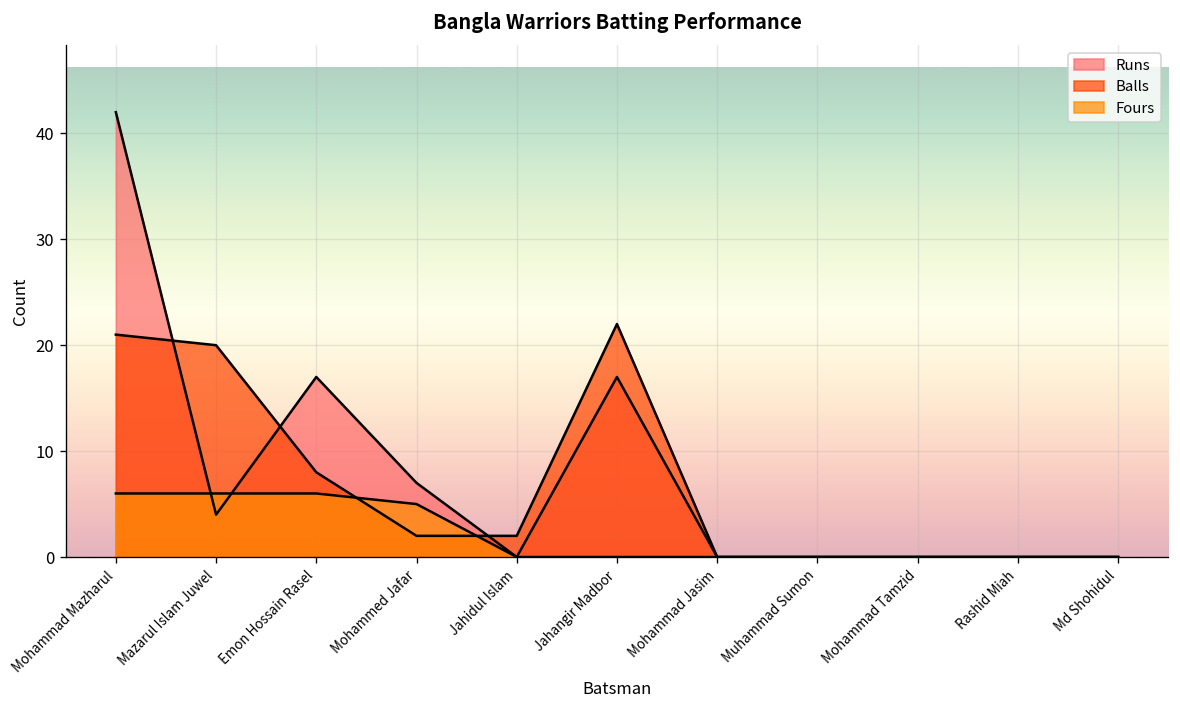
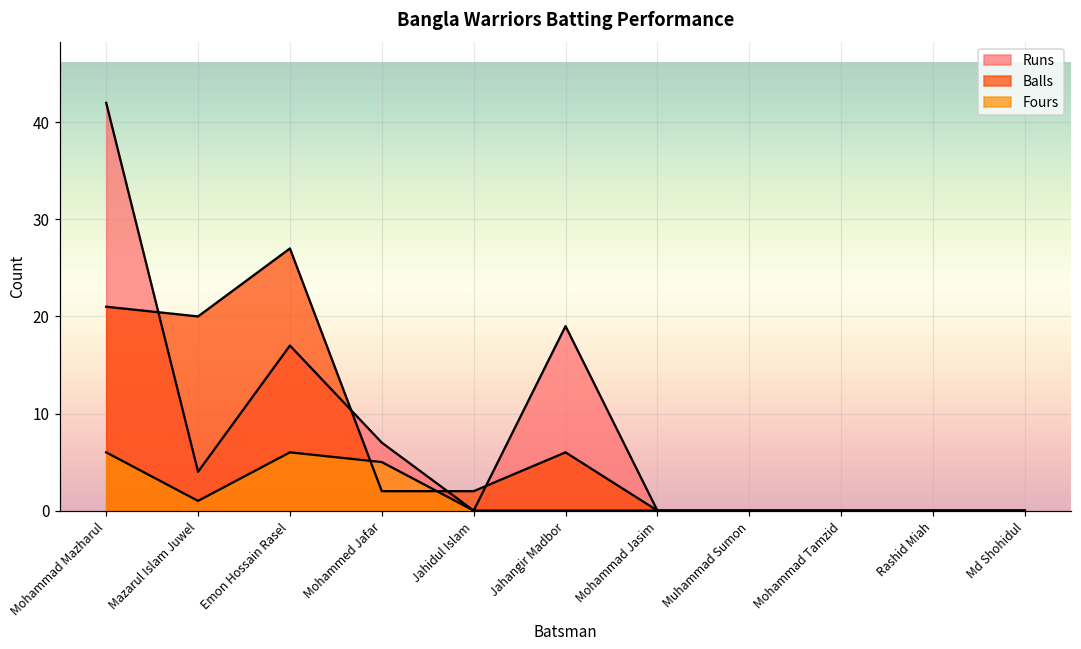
  {
    "Runs": {
      "Mohammad Mazharul": 42,
      "Mazarul Islam Juwel": 4,
      "Emon Hossain Rasel": 17,
      "Mohammed Jafar": 7,
-     "Jahangir Madbor": 17
+     "Jahangir Madbor": 19
    },
    "Balls": {
      "Mohammad Mazharul": 21,
      "Mazarul Islam Juwel": 20,
-     "Emon Hossain Rasel": 8,
+     "Emon Hossain Rasel": 27,
      "Mohammed Jafar": 2,
      "Jahidul Islam": 2,
-     "Jahangir Madbor": 22
+     "Jahangir Madbor": 6
    },
    "Fours": {
      "Mohammad Mazharul": 6,
-     "Mazarul Islam Juwel": 6,
+     "Mazarul Islam Juwel": 1,
      "Emon Hossain Rasel": 6,
      "Mohammed Jafar": 5,
      "Jahangir Madbor": 0
    }
  }
